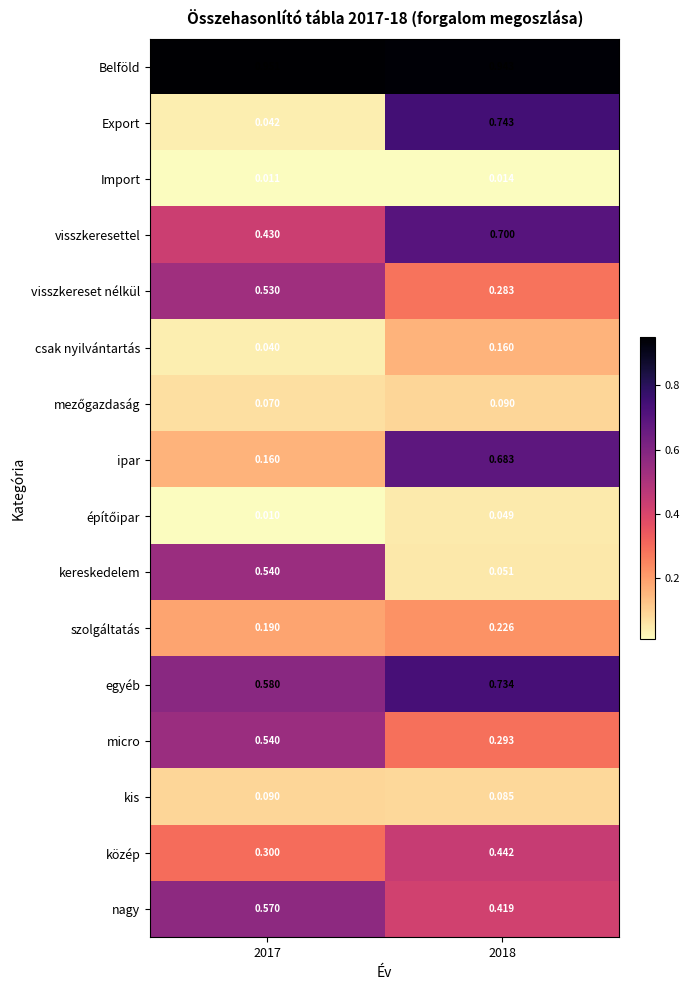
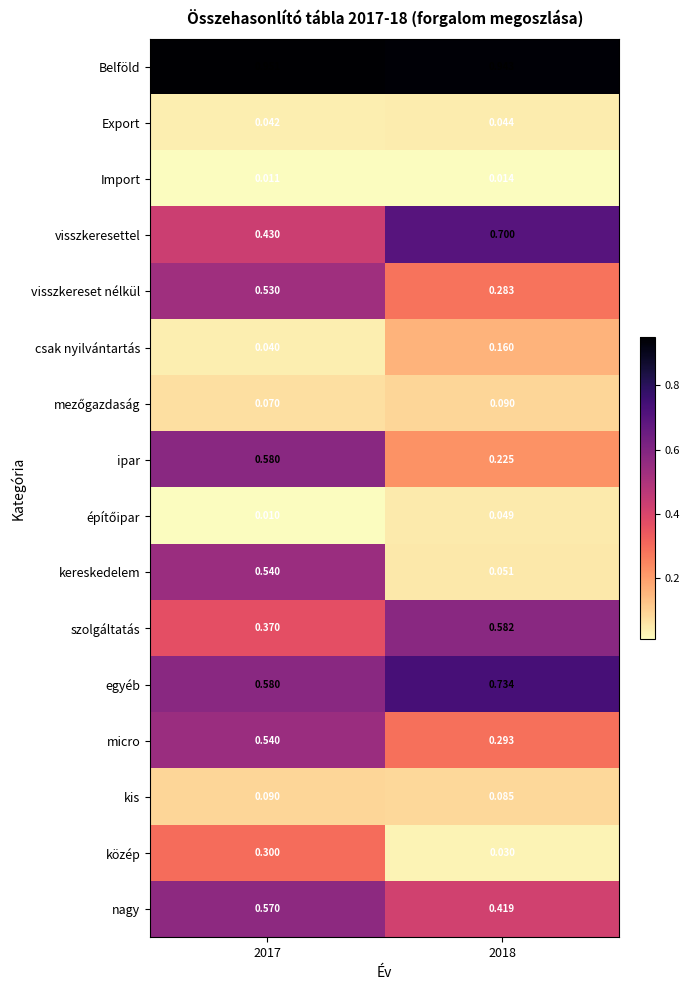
  {
    "Export": {
      "2017": 0.042,
-     "2018": 0.743
+     "2018": 0.044
    },
    "Import": {
      "2017": 0.011,
      "2018": 0.014
    },
    "visszkeresettel": {
      "2017": 0.430,
      "2018": 0.700
    },
    "visszkereset nélkül": {
      "2017": 0.530,
      "2018": 0.283
    },
    "csak nyilvántartás": {
      "2017": 0.040,
      "2018": 0.160
    },
    "mezőgazdaság": {
      "2017": 0.070,
      "2018": 0.090
    },
    "ipar": {
-     "2017": 0.160,
-     "2018": 0.683
+     "2017": 0.580,
+     "2018": 0.225
    },
    "építőipar": {
      "2017": 0.010,
      "2018": 0.049
    },
    "kereskedelem": {
      "2017": 0.540,
      "2018": 0.051
    },
    "szolgáltatás": {
-     "2017": 0.190,
-     "2018": 0.226
+     "2017": 0.370,
+     "2018": 0.582
    },
    "egyéb": {
      "2017": 0.580,
      "2018": 0.734
    },
    "micro": {
      "2017": 0.540,
      "2018": 0.293
    },
    "kis": {
      "2017": 0.090,
      "2018": 0.085
    },
    "közép": {
      "2017": 0.300,
-     "2018": 0.442
+     "2018": 0.030
    },
    "nagy": {
      "2017": 0.570,
      "2018": 0.419
    }
  }
